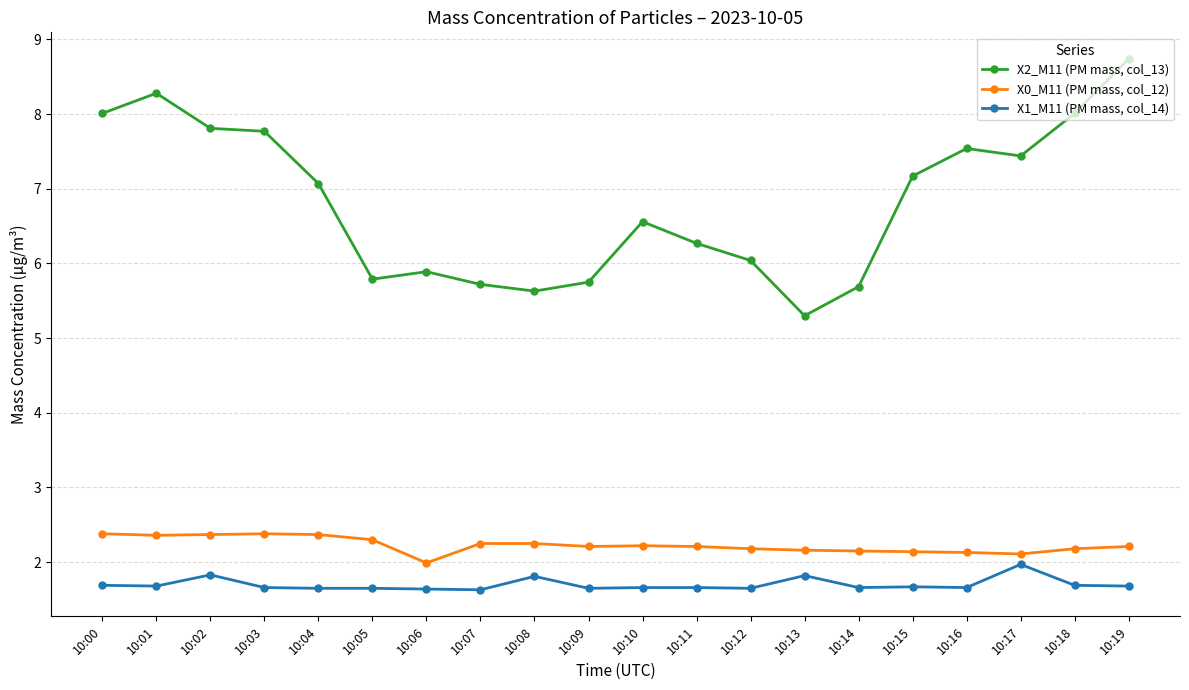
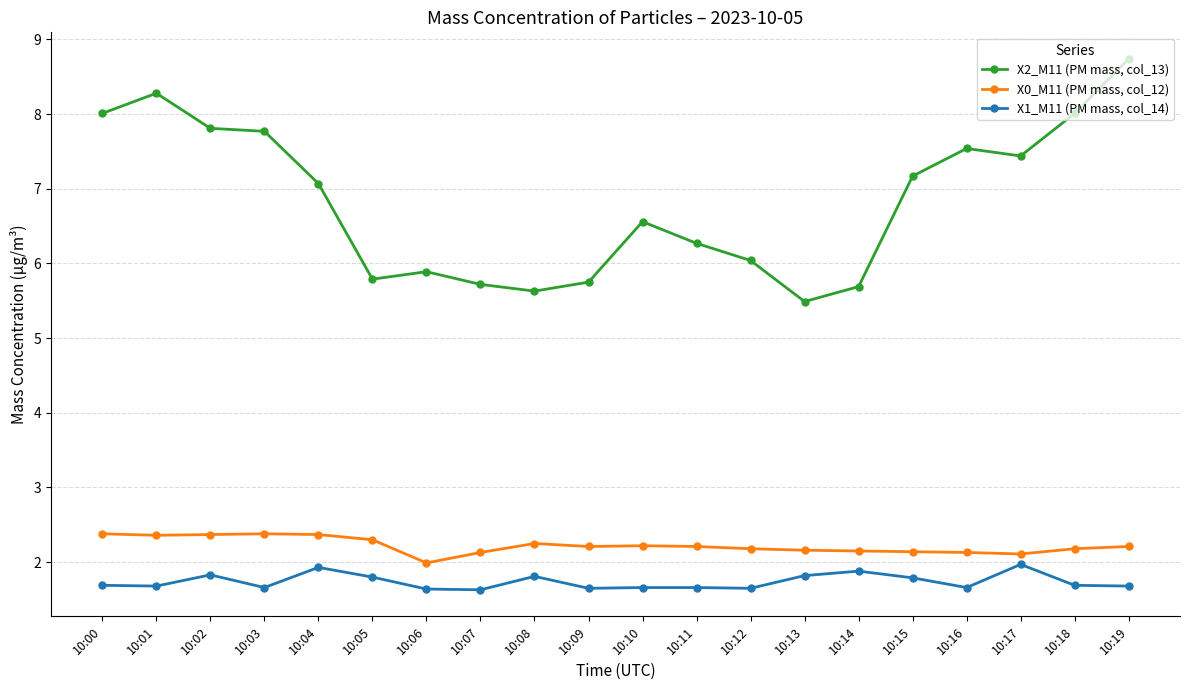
  {
    "X2_M11 (PM mass, col_13)": {
      "10:00": 8.0,
      "10:01": 8.3,
      "10:02": 7.8,
      "10:03": 7.8,
      "10:04": 7.1,
      "10:05": 5.8,
      "10:06": 5.9,
      "10:07": 5.7,
      "10:08": 5.6,
      "10:09": 5.8,
      "10:10": 6.6,
      "10:11": 6.3,
      "10:12": 6.0,
-     "10:13": 5.3,
+     "10:13": 5.5,
      "10:14": 5.7,
      "10:15": 7.2,
      "10:16": 7.5,
      "10:17": 7.4
    },
    "X0_M11 (PM mass, col_12)": {
      "10:00": 2.4,
      "10:01": 2.4,
      "10:02": 2.4,
      "10:03": 2.4,
      "10:04": 2.4,
      "10:05": 2.3,
      "10:06": 2.0,
-     "10:07": 2.3,
+     "10:07": 2.1,
      "10:08": 2.3,
      "10:09": 2.2,
      "10:10": 2.2,
      "10:11": 2.2,
      "10:12": 2.2,
      "10:13": 2.2,
      "10:14": 2.2,
      "10:15": 2.1,
      "10:16": 2.1,
      "10:17": 2.1,
      "10:18": 2.2,
      "10:19": 2.2
    },
    "X1_M11 (PM mass, col_14)": {
      "10:00": 1.7,
      "10:01": 1.7,
      "10:02": 1.8,
      "10:03": 1.7,
-     "10:04": 1.7,
-     "10:05": 1.7,
+     "10:04": 1.9,
+     "10:05": 1.8,
      "10:06": 1.6,
      "10:07": 1.6,
      "10:08": 1.8,
      "10:09": 1.7,
      "10:10": 1.7,
      "10:11": 1.7,
      "10:12": 1.7,
      "10:13": 1.8,
-     "10:14": 1.7,
-     "10:15": 1.7,
+     "10:14": 1.9,
+     "10:15": 1.8,
      "10:16": 1.7,
      "10:17": 2.0,
      "10:18": 1.7,
      "10:19": 1.7
    }
  }
